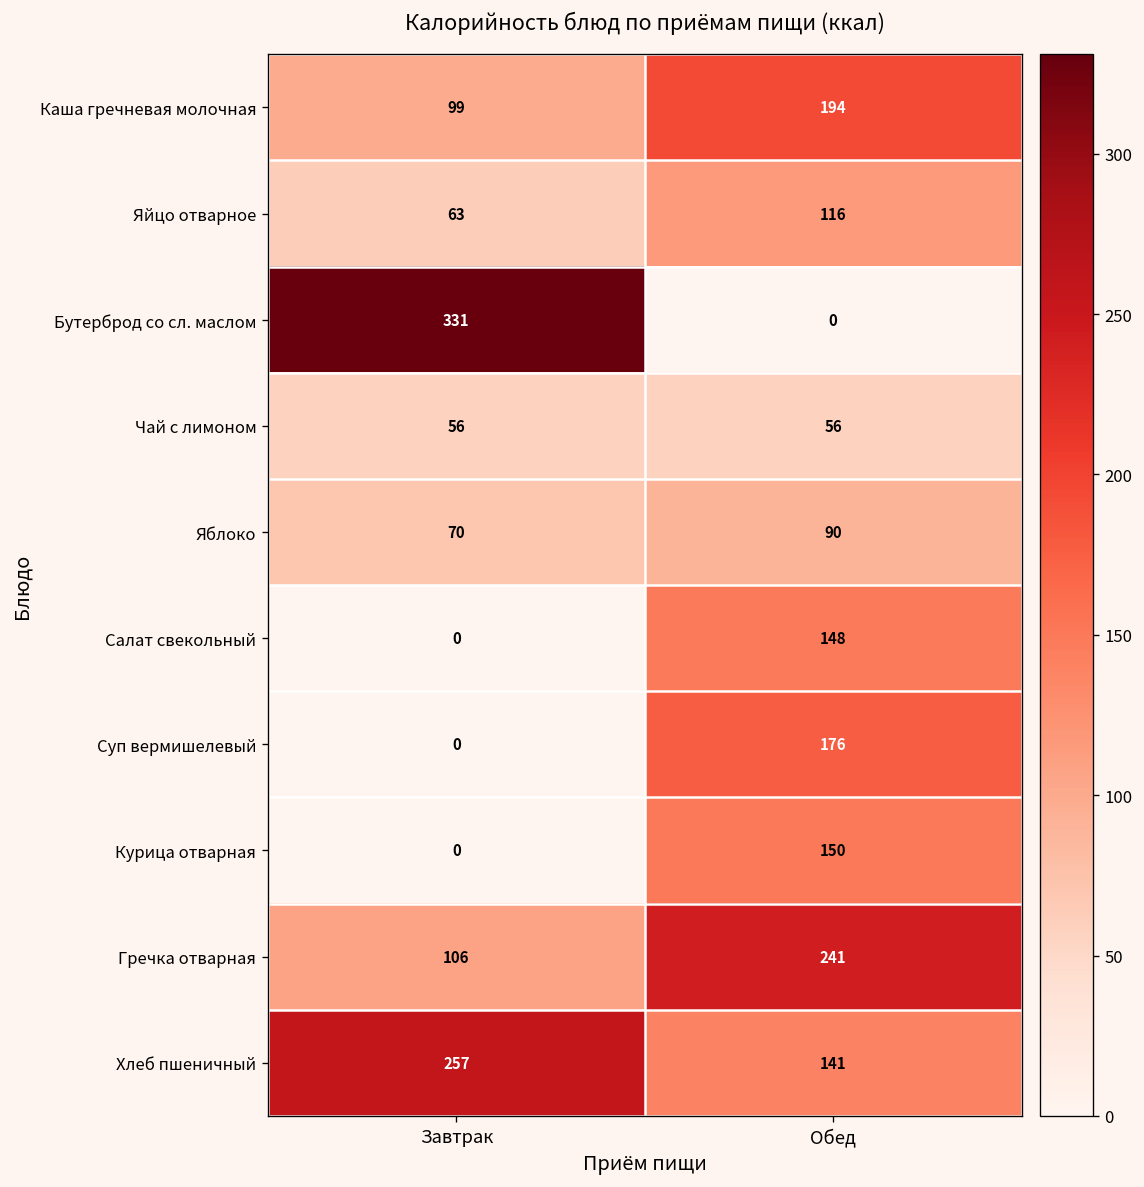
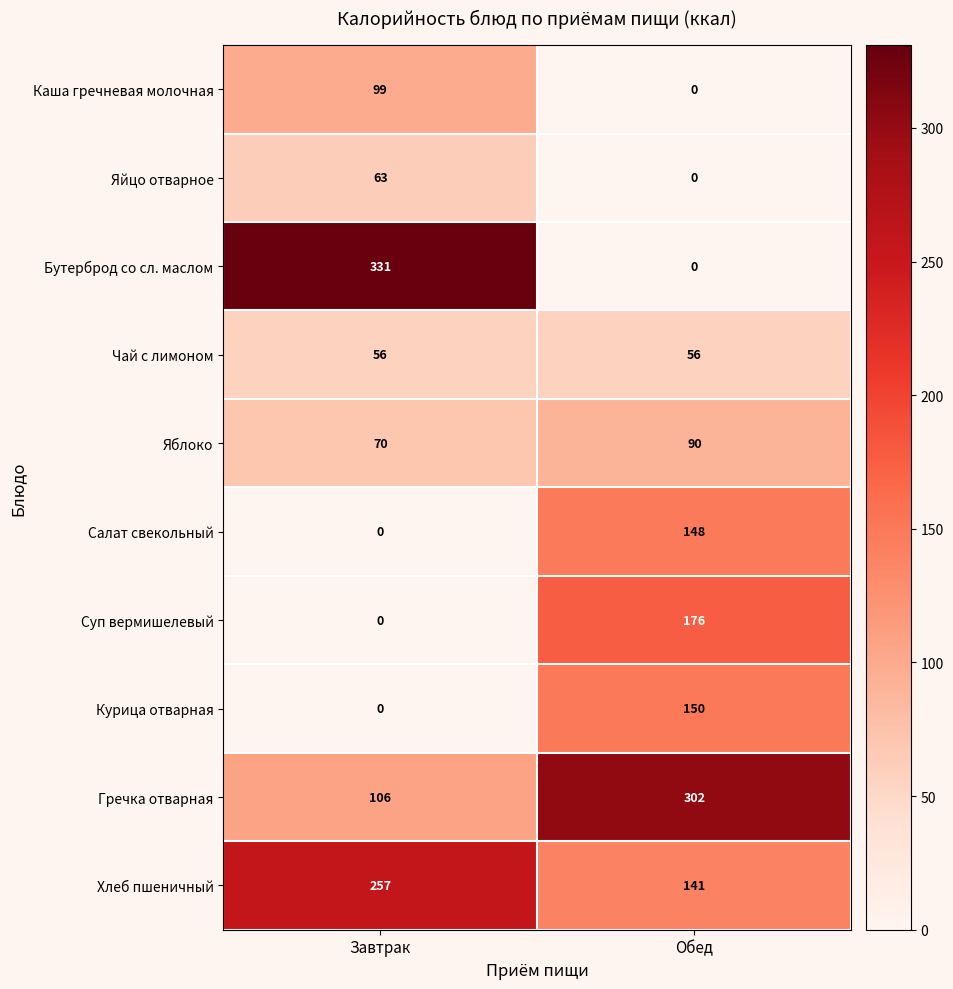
  {
    "Каша гречневая молочная": {
      "Завтрак": 99,
-     "Обед": 194
+     "Обед": 0
    },
    "Яйцо отварное": {
      "Завтрак": 63,
-     "Обед": 116
+     "Обед": 0
    },
    "Бутерброд со сл. маслом": {
      "Завтрак": 331,
      "Обед": 0
    },
    "Чай с лимоном": {
      "Завтрак": 56,
      "Обед": 56
    },
    "Яблоко": {
      "Завтрак": 70,
      "Обед": 90
    },
    "Салат свекольный": {
      "Завтрак": 0,
      "Обед": 148
    },
    "Суп вермишелевый": {
      "Завтрак": 0,
      "Обед": 176
    },
    "Курица отварная": {
      "Завтрак": 0,
      "Обед": 150
    },
    "Гречка отварная": {
      "Завтрак": 106,
-     "Обед": 241
+     "Обед": 302
    },
    "Хлеб пшеничный": {
      "Завтрак": 257,
      "Обед": 141
    }
  }
